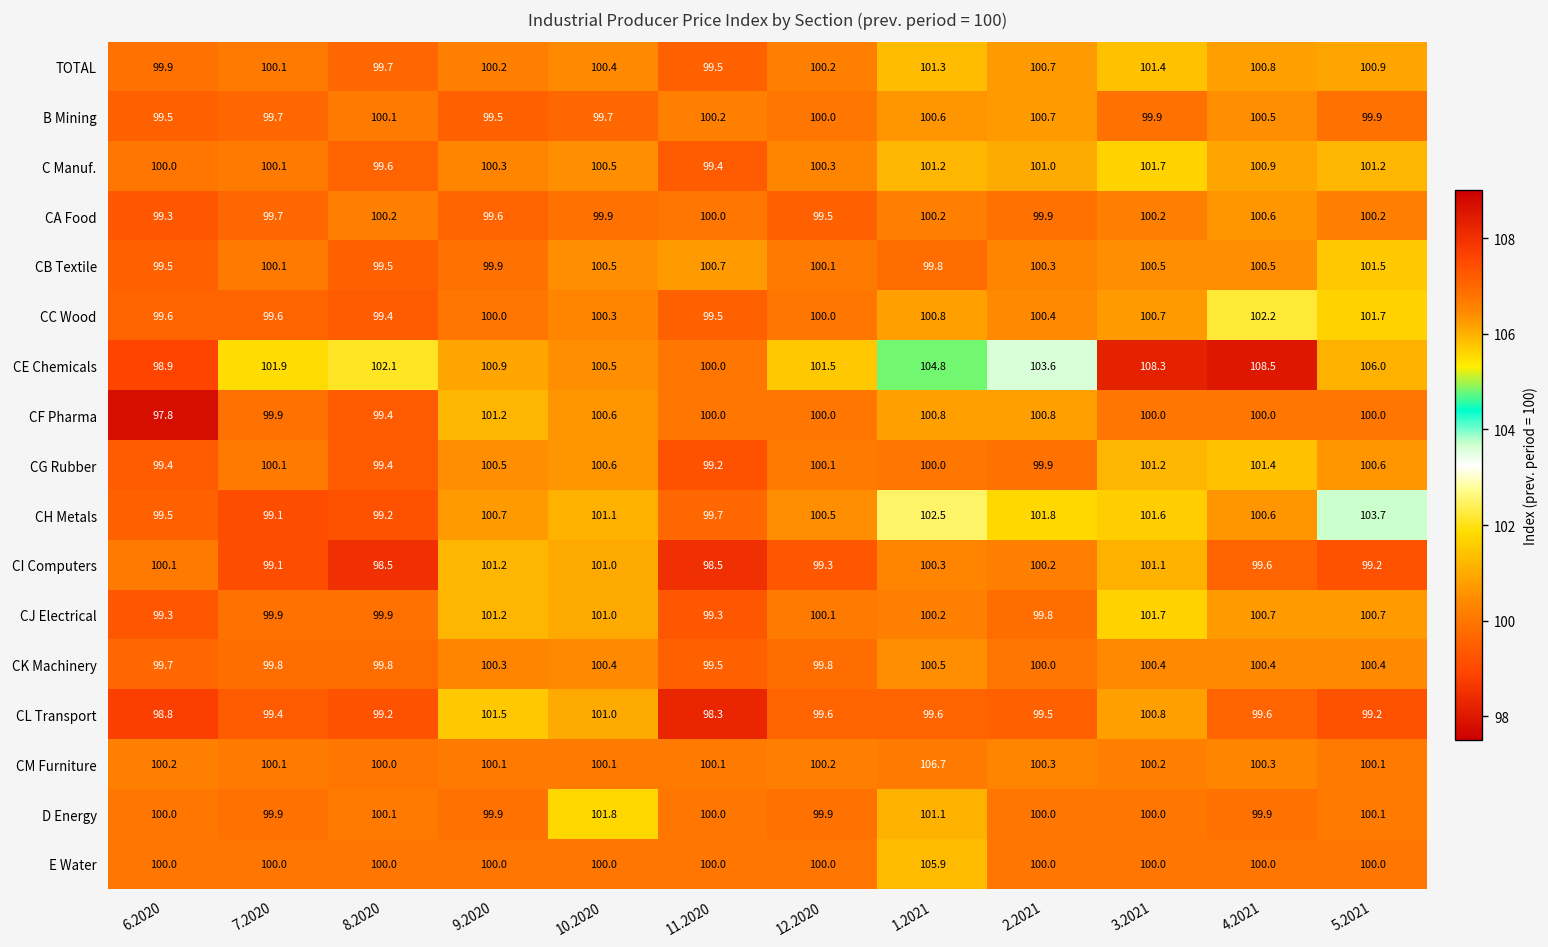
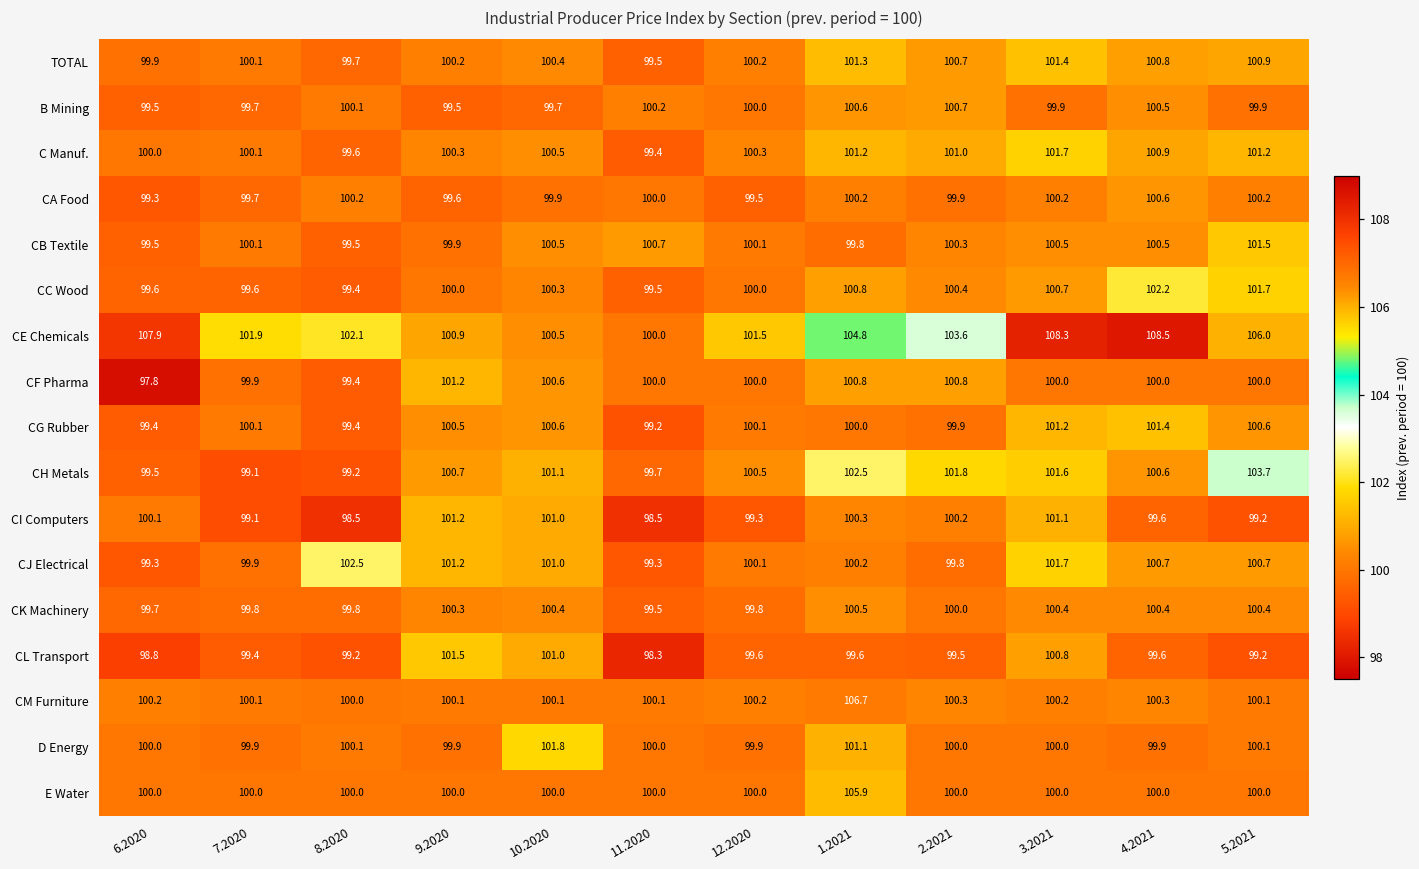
  {
    "CE Chemicals": {
-     "6.2020": 98.9,
+     "6.2020": 107.9,
      "7.2020": 101.9,
      "8.2020": 102.1,
      "9.2020": 100.9,
      "10.2020": 100.5,
      "11.2020": 100.0,
      "12.2020": 101.5,
      "1.2021": 104.8,
      "2.2021": 103.6,
      "3.2021": 108.3,
      "4.2021": 108.5,
      "5.2021": 106.0
    },
    "CJ Electrical": {
      "6.2020": 99.3,
      "7.2020": 99.9,
-     "8.2020": 99.9,
+     "8.2020": 102.5,
      "9.2020": 101.2,
      "10.2020": 101.0,
      "11.2020": 99.3,
      "12.2020": 100.1,
      "1.2021": 100.2,
      "2.2021": 99.8,
      "3.2021": 101.7,
      "4.2021": 100.7,
      "5.2021": 100.7
    }
  }
